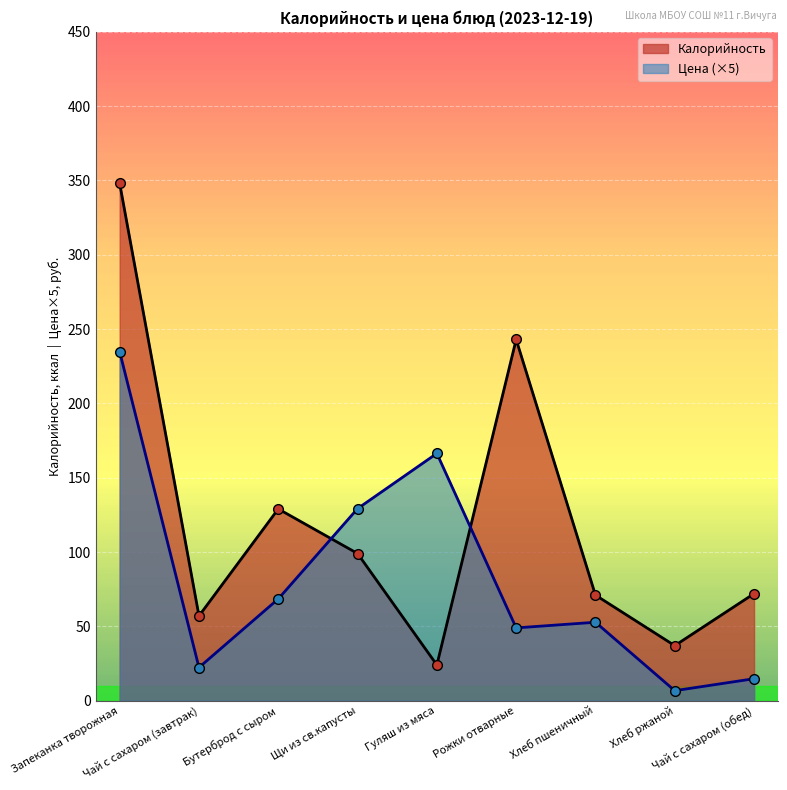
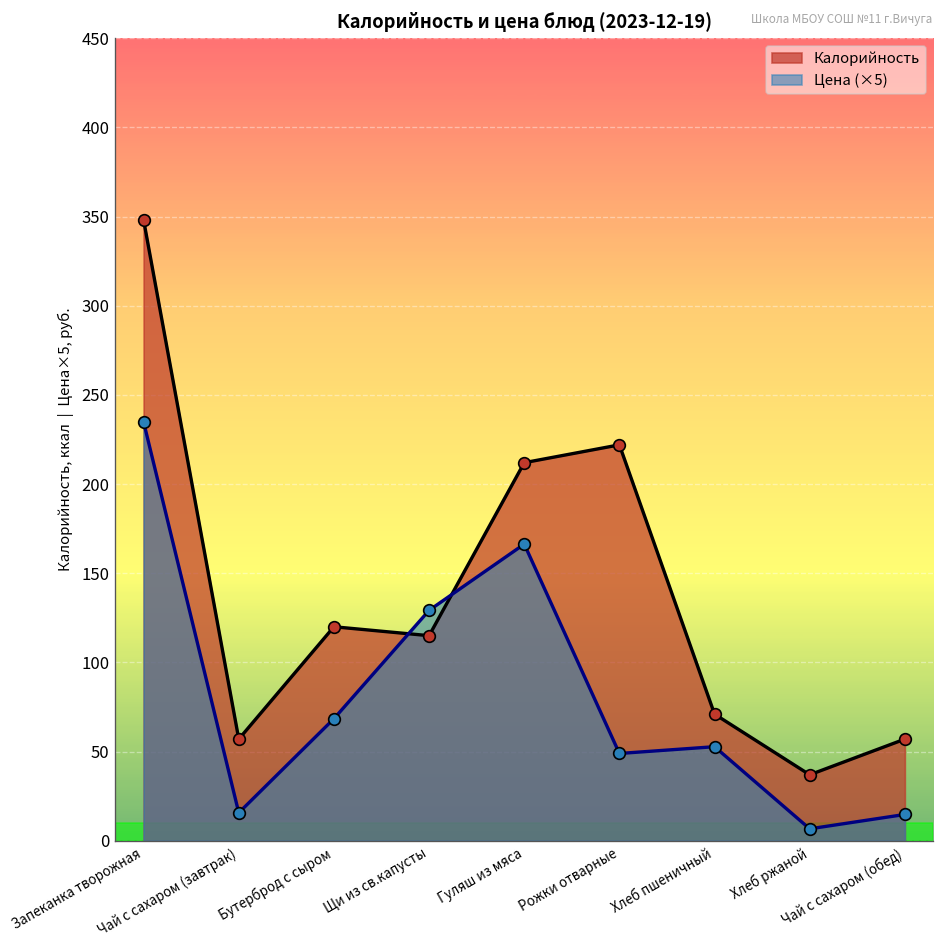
  {
    "Калорийность": {
      "Запеканка творожная": 348,
      "Чай с сахаром (завтрак)": 57,
-     "Бутерброд с сыром": 129,
-     "Щи из св.капусты": 99,
-     "Гуляш из мяса": 24,
-     "Рожки отварные": 243,
+     "Бутерброд с сыром": 120,
+     "Щи из св.капусты": 115,
+     "Гуляш из мяса": 212,
+     "Рожки отварные": 222,
      "Хлеб пшеничный": 71,
      "Хлеб ржаной": 37,
-     "Чай с сахаром (обед)": 72
+     "Чай с сахаром (обед)": 57
    },
    "Цена (×5)": {
      "Запеканка творожная": 235,
-     "Чай с сахаром (завтрак)": 22,
+     "Чай с сахаром (завтрак)": 16,
      "Бутерброд с сыром": 68,
      "Щи из св.капусты": 129,
      "Гуляш из мяса": 166,
      "Рожки отварные": 49,
      "Хлеб пшеничный": 53,
      "Чай с сахаром (обед)": 15
    }
  }
